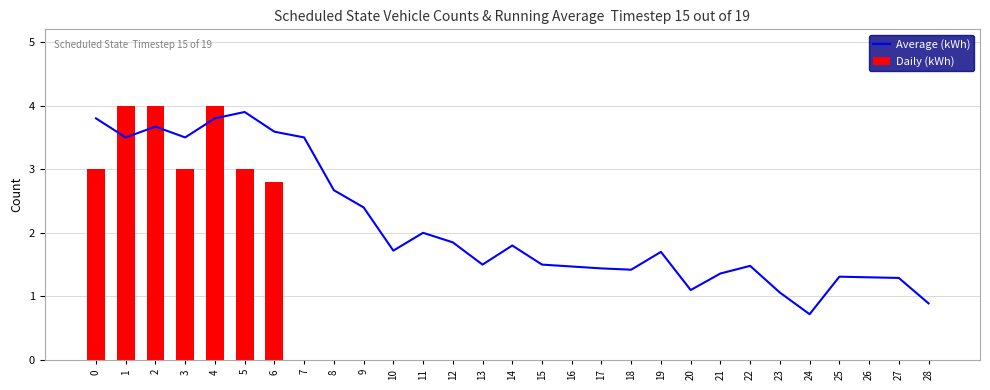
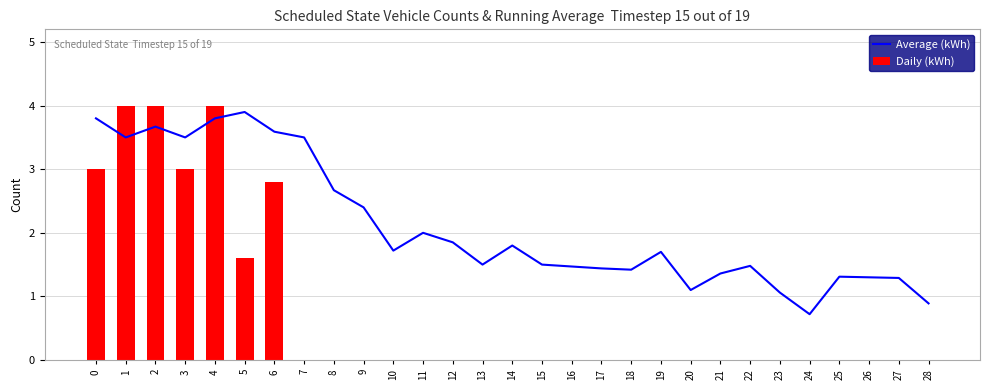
  {
    "Average (kWh)": {
      "0": 3.8,
      "1": 3.5,
      "2": 3.7,
      "3": 3.5,
      "4": 3.8,
      "5": 3.9,
      "6": 3.6,
      "7": 3.5,
      "8": 2.7,
      "9": 2.4,
      "10": 1.7,
      "11": 2.0,
      "12": 1.9,
      "13": 1.5,
      "14": 1.8,
      "15": 1.5,
      "16": 1.5,
      "17": 1.4,
      "18": 1.4,
      "19": 1.7,
      "20": 1.1,
      "21": 1.4,
      "22": 1.5,
      "23": 1.1,
      "24": 0.7,
      "25": 1.3,
      "26": 1.3,
      "27": 1.3,
      "28": 0.9
    },
    "Daily (kWh)": {
      "0": 3.0,
      "1": 4.0,
      "2": 4.0,
      "3": 3.0,
      "4": 4.0,
-     "5": 3.0,
+     "5": 1.6,
      "6": 2.8,
      "7": 0.0,
      "8": 0.0,
      "9": 0.0,
      "10": 0.0,
      "11": 0.0,
      "12": 0.0,
      "13": 0.0,
      "14": 0.0,
      "15": 0.0,
      "16": 0.0,
      "17": 0.0,
      "18": 0.0,
      "19": 0.0,
      "20": 0.0,
      "21": 0.0,
      "22": 0.0,
      "23": 0.0,
      "24": 0.0,
      "25": 0.0,
      "26": 0.0,
      "27": 0.0,
      "28": 0.0
    }
  }
